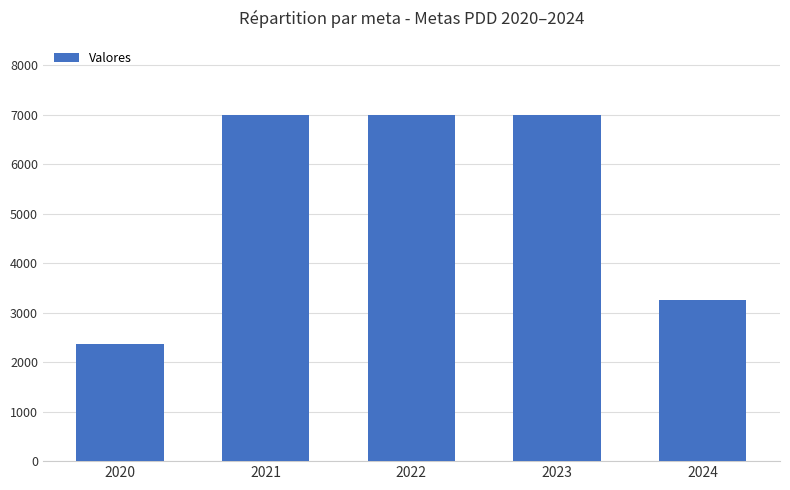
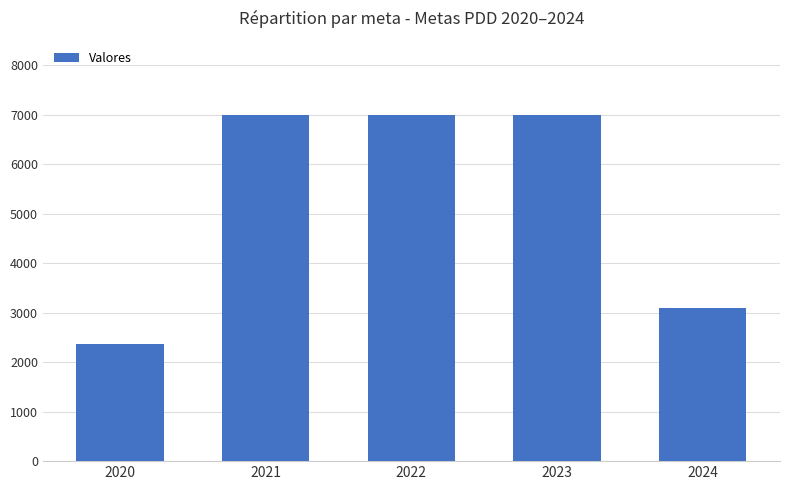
  {
    "2020": 2400,
    "2021": 7000,
    "2022": 7000,
    "2023": 7000,
-   "2024": 3300
+   "2024": 3100
  }
